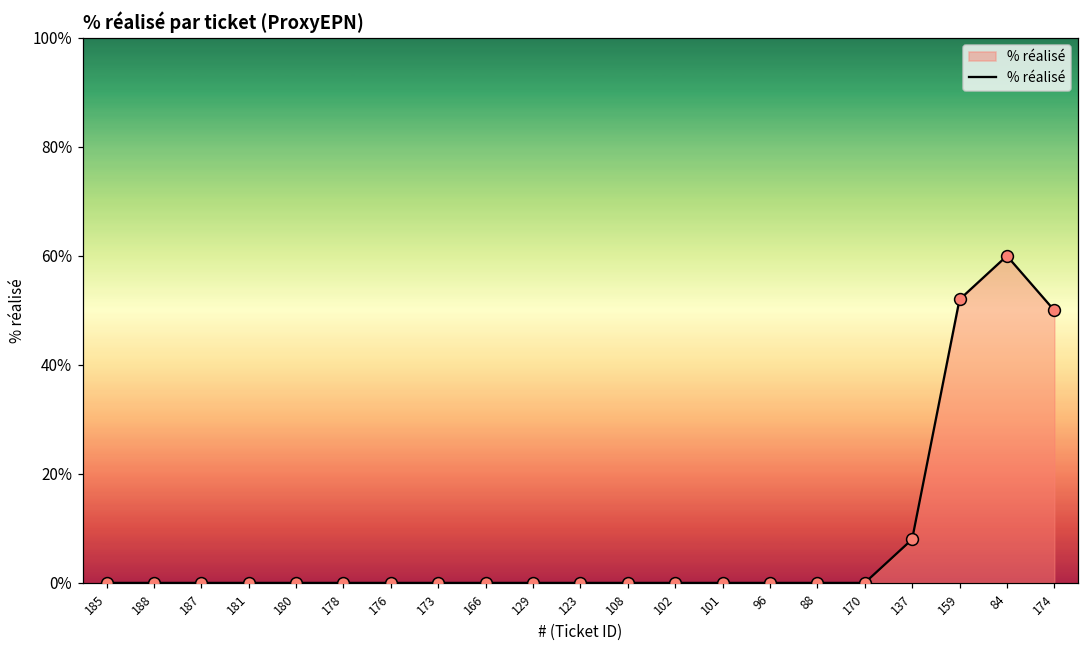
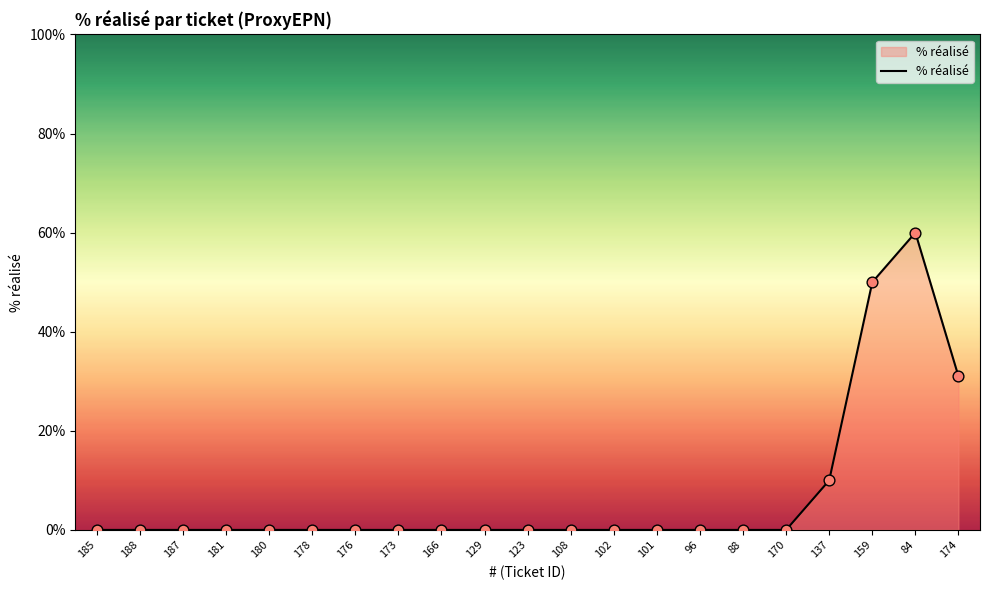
  {
    "185": "0%",
    "188": "0%",
    "187": "0%",
    "181": "0%",
    "180": "0%",
    "178": "0%",
    "176": "0%",
    "173": "0%",
    "166": "0%",
    "129": "0%",
    "123": "0%",
    "108": "0%",
    "102": "0%",
    "101": "0%",
    "96": "0%",
    "88": "0%",
    "170": "0%",
-   "137": "8%",
-   "159": "52%",
+   "137": "10%",
+   "159": "50%",
    "84": "60%",
-   "174": "50%"
+   "174": "31%"
  }
